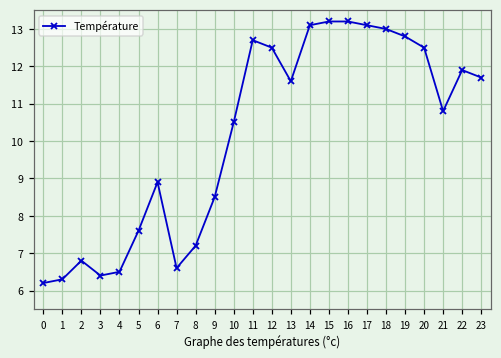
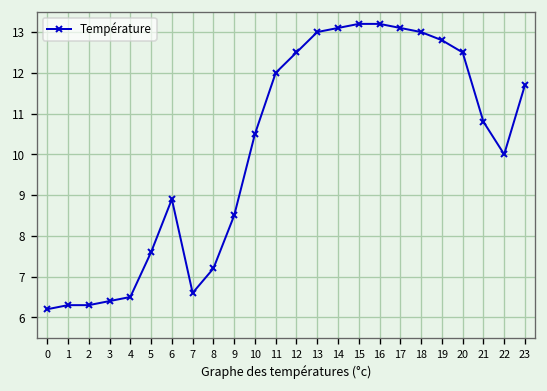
  {
    "0": 6.2,
    "1": 6.3,
-   "2": 6.8,
+   "2": 6.3,
    "3": 6.4,
    "4": 6.5,
    "5": 7.6,
    "6": 8.9,
    "7": 6.6,
    "8": 7.2,
    "9": 8.5,
    "10": 10.5,
-   "11": 12.7,
+   "11": 12.0,
    "12": 12.5,
-   "13": 11.6,
+   "13": 13.0,
    "14": 13.1,
    "15": 13.2,
    "16": 13.2,
    "17": 13.1,
    "18": 13.0,
    "19": 12.8,
    "20": 12.5,
    "21": 10.8,
-   "22": 11.9,
+   "22": 10.0,
    "23": 11.7
  }
